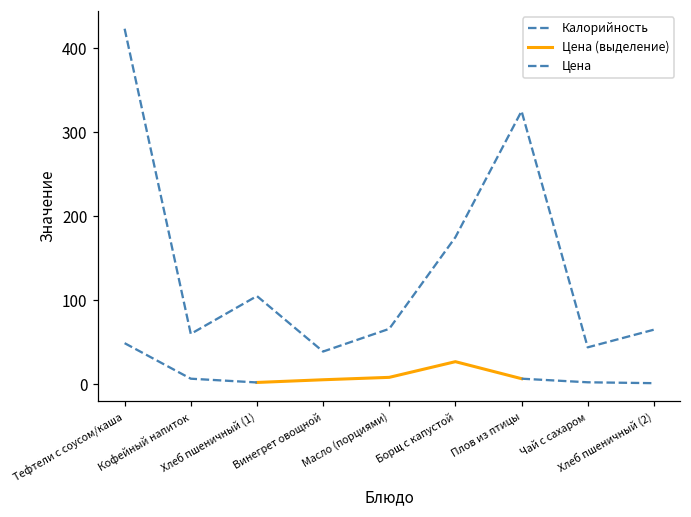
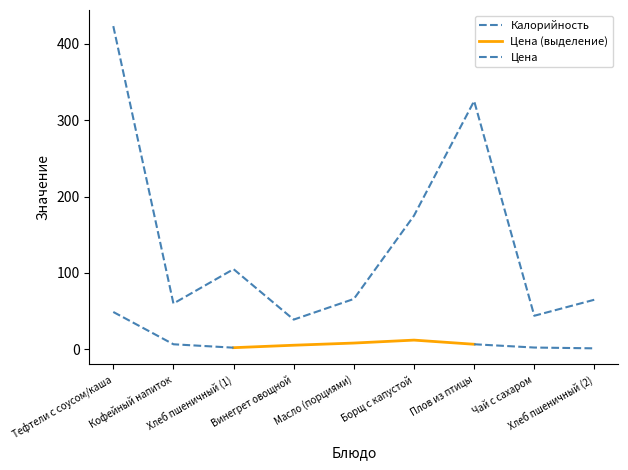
  {
    "Цена (выделение)": {
      "Винегрет овощной": 10,
      "Масло (порциями)": 10,
-     "Борщ с капустой": 30
+     "Борщ с капустой": 10
    }
  }
